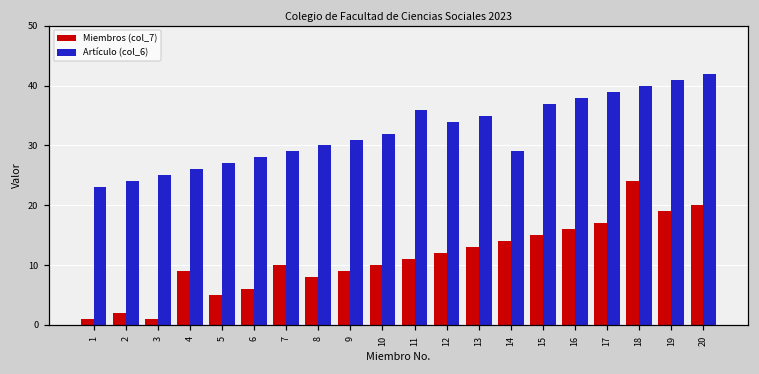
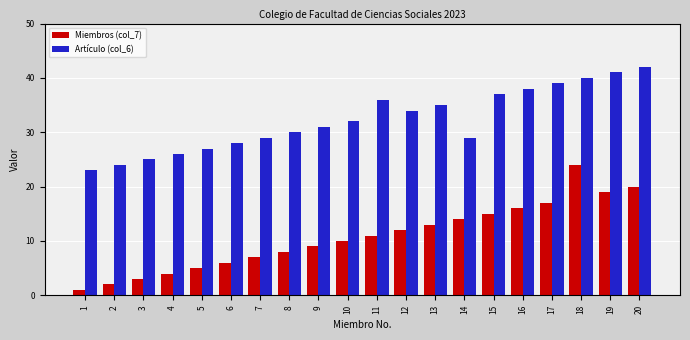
  {
    "Miembros (col_7)": {
      "1": 1,
      "2": 2,
-     "3": 1,
-     "4": 9,
+     "3": 3,
+     "4": 4,
      "5": 5,
      "6": 6,
-     "7": 10,
+     "7": 7,
      "8": 8,
      "9": 9,
      "10": 10,
      "11": 11,
      "12": 12,
      "13": 13,
      "14": 14,
      "15": 15,
      "16": 16,
      "17": 17,
      "18": 24,
      "19": 19,
      "20": 20
    },
    "Artículo (col_6)": {
      "1": 23,
      "2": 24,
      "3": 25,
      "4": 26,
      "5": 27,
      "6": 28,
      "7": 29,
      "8": 30,
      "9": 31,
      "10": 32,
      "11": 36,
      "12": 34,
      "13": 35,
      "14": 29,
      "15": 37,
      "16": 38,
      "17": 39,
      "18": 40,
      "19": 41,
      "20": 42
    }
  }
